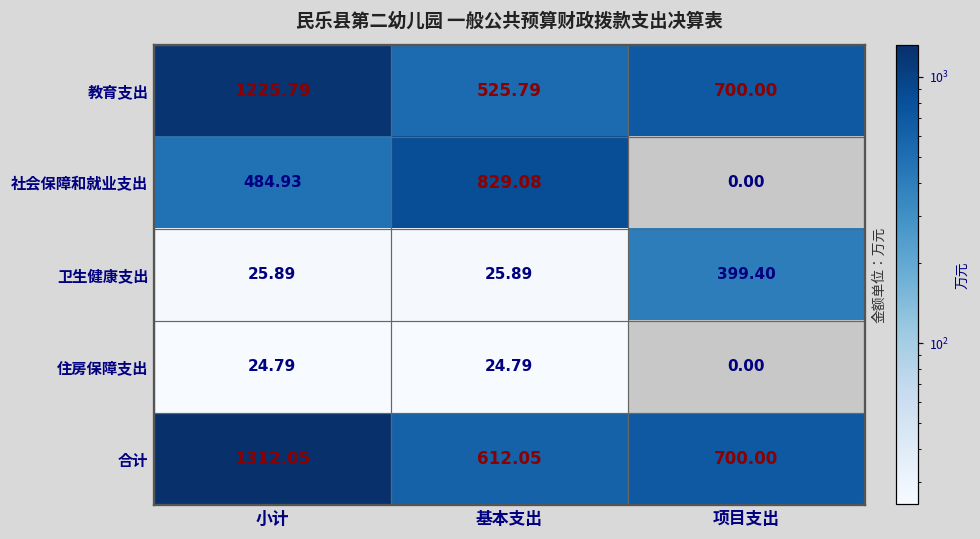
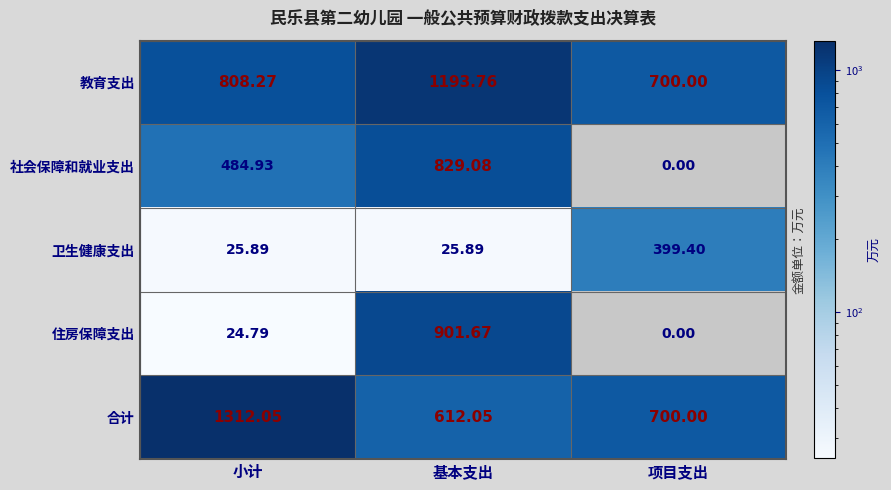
  {
    "教育支出": {
-     "小计": 1225.79,
-     "基本支出": 525.79,
+     "小计": 808.27,
+     "基本支出": 1193.76,
      "项目支出": 700.00
    },
    "社会保障和就业支出": {
      "小计": 484.93,
      "基本支出": 829.08,
      "项目支出": 0.00
    },
    "卫生健康支出": {
      "小计": 25.89,
      "基本支出": 25.89,
      "项目支出": 399.40
    },
    "住房保障支出": {
      "小计": 24.79,
-     "基本支出": 24.79,
+     "基本支出": 901.67,
      "项目支出": 0.00
    },
    "合计": {
      "小计": 1312.05,
      "基本支出": 612.05,
      "项目支出": 700.00
    }
  }
